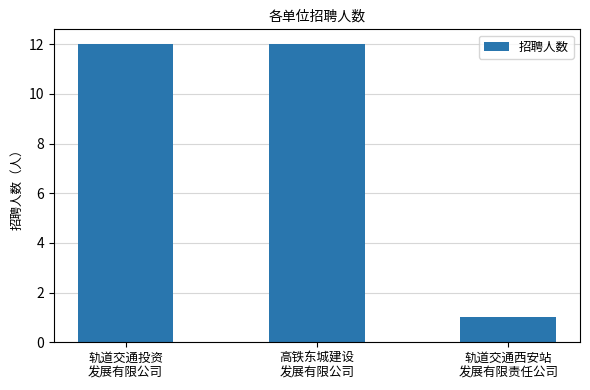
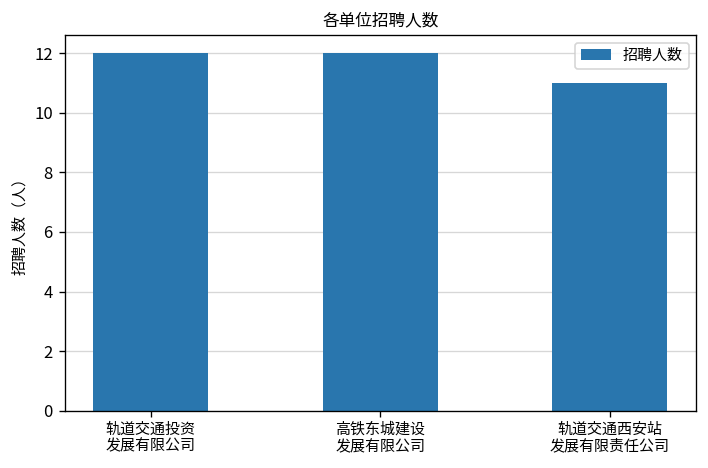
  {
    "轨道交通投资 发展有限公司": 12,
    "高铁东城建设 发展有限公司": 12,
-   "轨道交通西安站 发展有限责任公司": 1
+   "轨道交通西安站 发展有限责任公司": 11
  }
